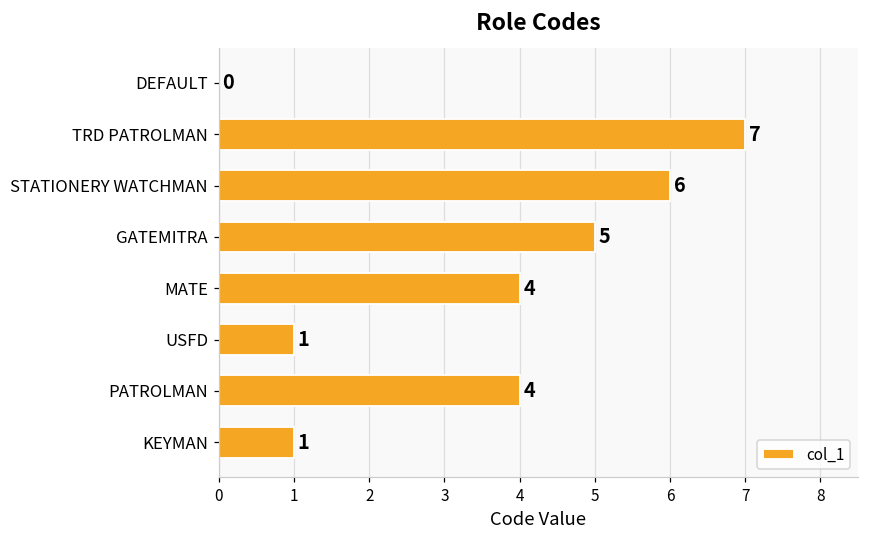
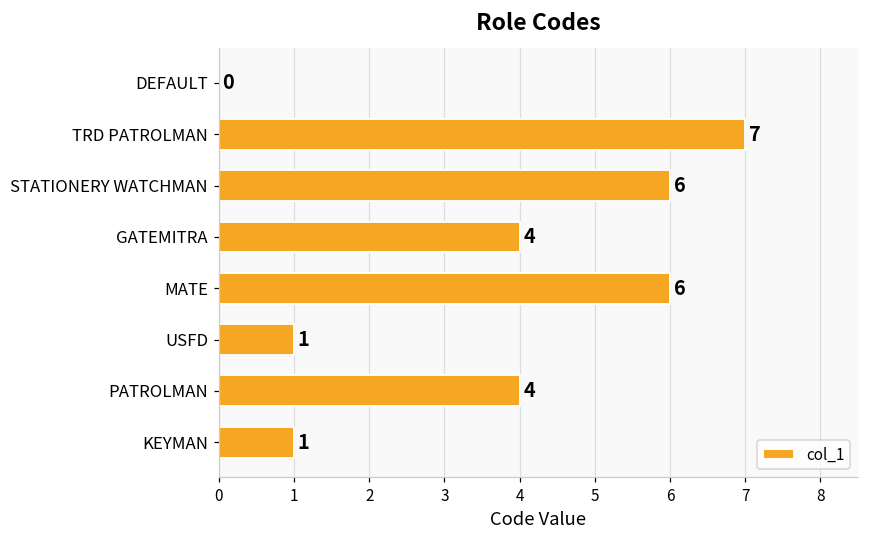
  {
    "DEFAULT": 0,
    "TRD PATROLMAN": 7,
    "STATIONERY WATCHMAN": 6,
-   "GATEMITRA": 5,
-   "MATE": 4,
+   "GATEMITRA": 4,
+   "MATE": 6,
    "USFD": 1,
    "PATROLMAN": 4,
    "KEYMAN": 1
  }
